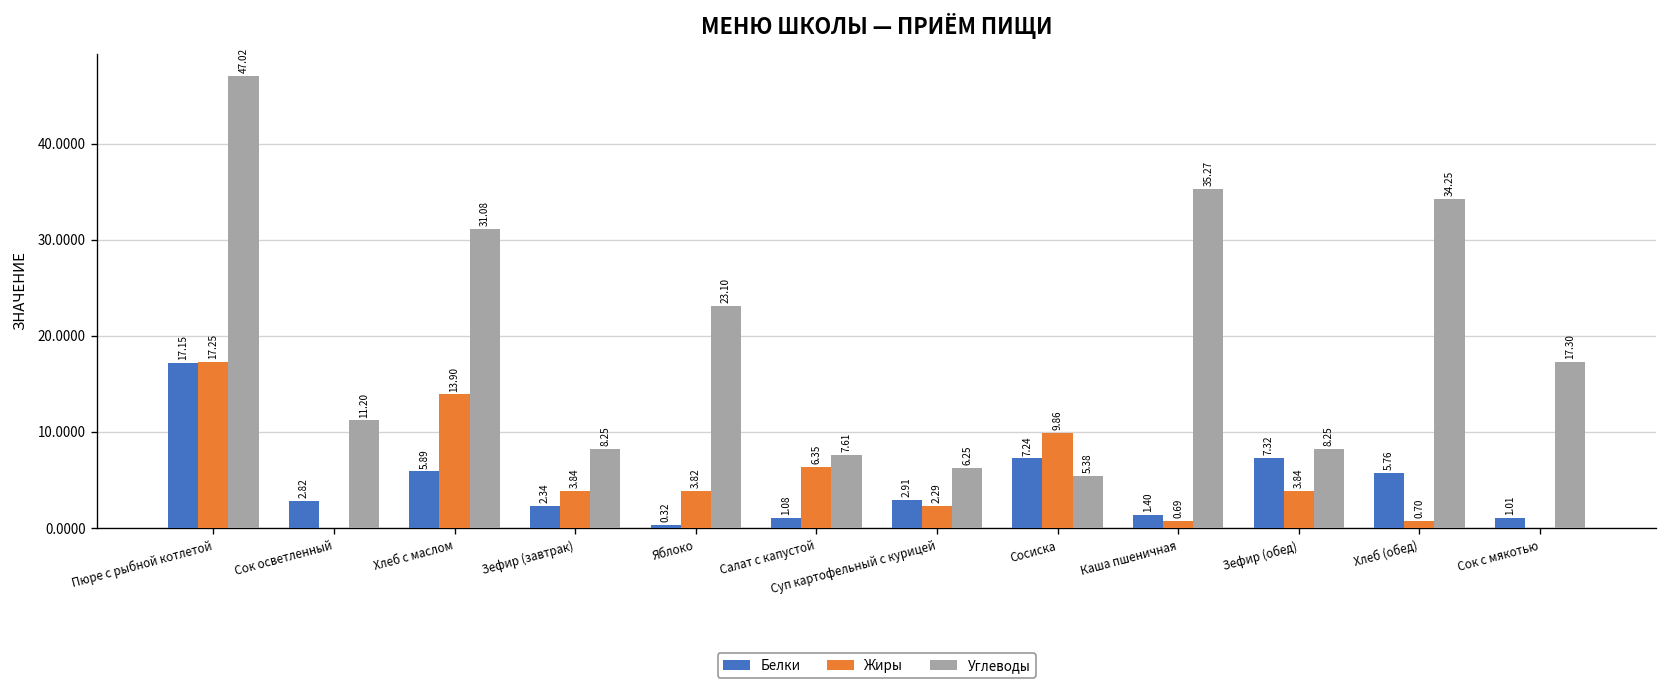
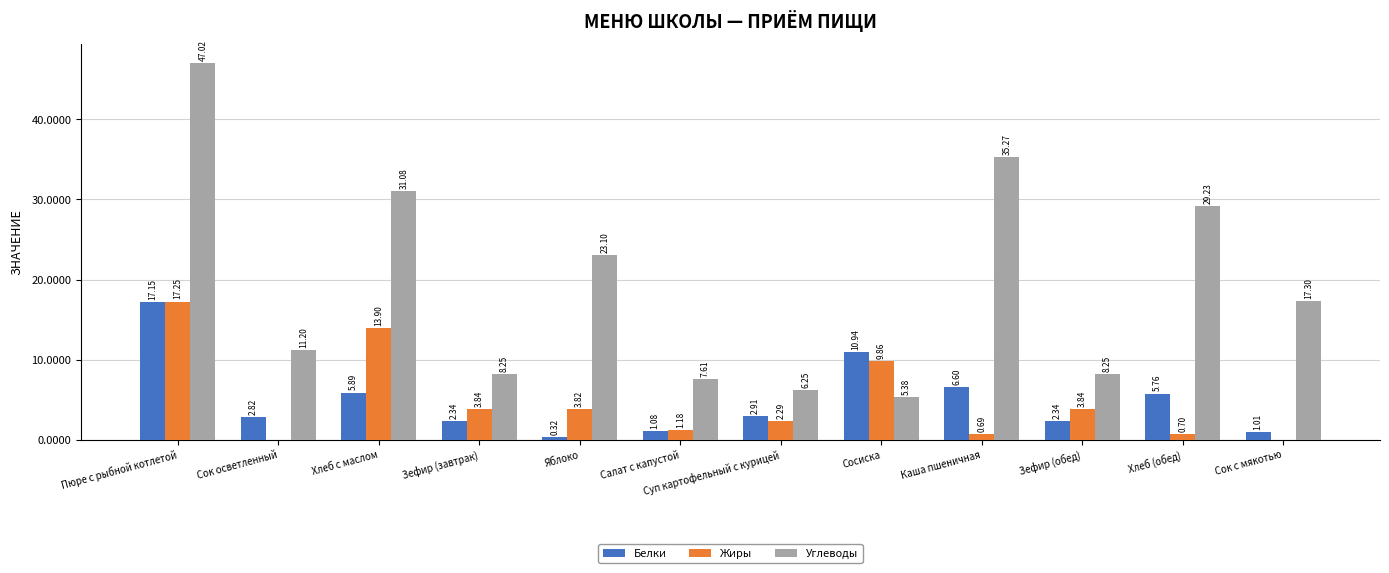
  {
    "Белки": {
      "Пюре с рыбной котлетой": 17.15,
      "Сок осветленный": 2.82,
      "Хлеб с маслом": 5.89,
      "Зефир (завтрак)": 2.34,
      "Яблоко": 0.32,
      "Салат с капустой": 1.08,
      "Суп картофельный с курицей": 2.91,
-     "Сосиска": 7.24,
-     "Каша пшеничная": 1.40,
-     "Зефир (обед)": 7.32,
+     "Сосиска": 10.94,
+     "Каша пшеничная": 6.60,
+     "Зефир (обед)": 2.34,
      "Хлеб (обед)": 5.76,
      "Сок с мякотью": 1.01
    },
    "Жиры": {
      "Пюре с рыбной котлетой": 17.25,
      "Хлеб с маслом": 13.90,
      "Зефир (завтрак)": 3.84,
      "Яблоко": 3.82,
-     "Салат с капустой": 6.35,
+     "Салат с капустой": 1.18,
      "Суп картофельный с курицей": 2.29,
      "Сосиска": 9.86,
      "Каша пшеничная": 0.69,
      "Зефир (обед)": 3.84,
      "Хлеб (обед)": 0.70
    },
    "Углеводы": {
      "Пюре с рыбной котлетой": 47.02,
      "Сок осветленный": 11.20,
      "Хлеб с маслом": 31.08,
      "Зефир (завтрак)": 8.25,
      "Яблоко": 23.10,
      "Салат с капустой": 7.61,
      "Суп картофельный с курицей": 6.25,
      "Сосиска": 5.38,
      "Каша пшеничная": 35.27,
      "Зефир (обед)": 8.25,
-     "Хлеб (обед)": 34.25,
+     "Хлеб (обед)": 29.23,
      "Сок с мякотью": 17.30
    }
  }
